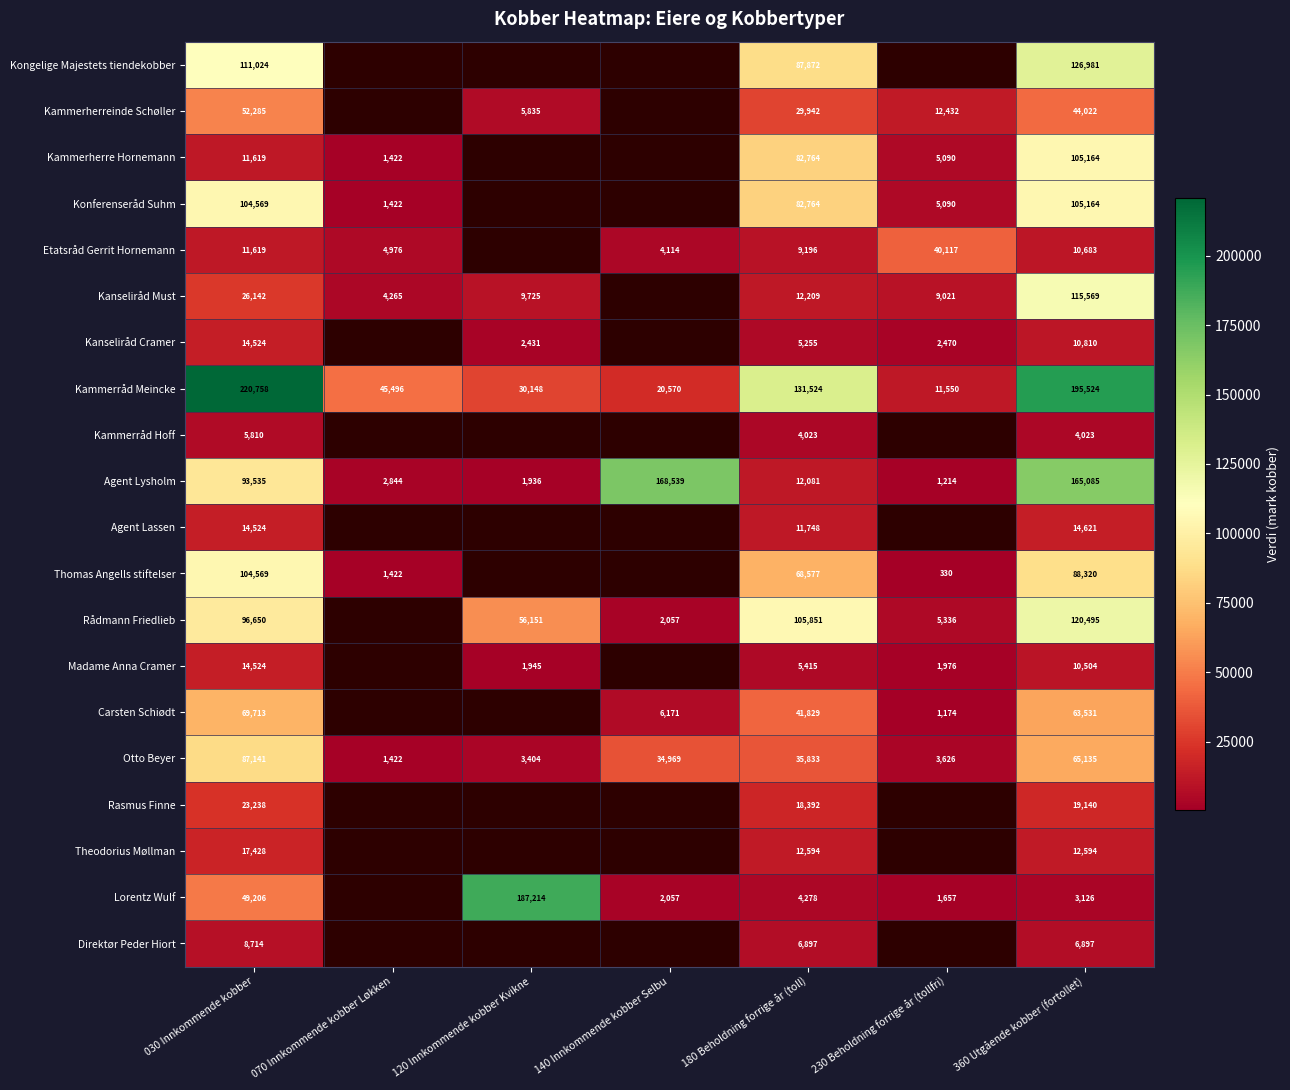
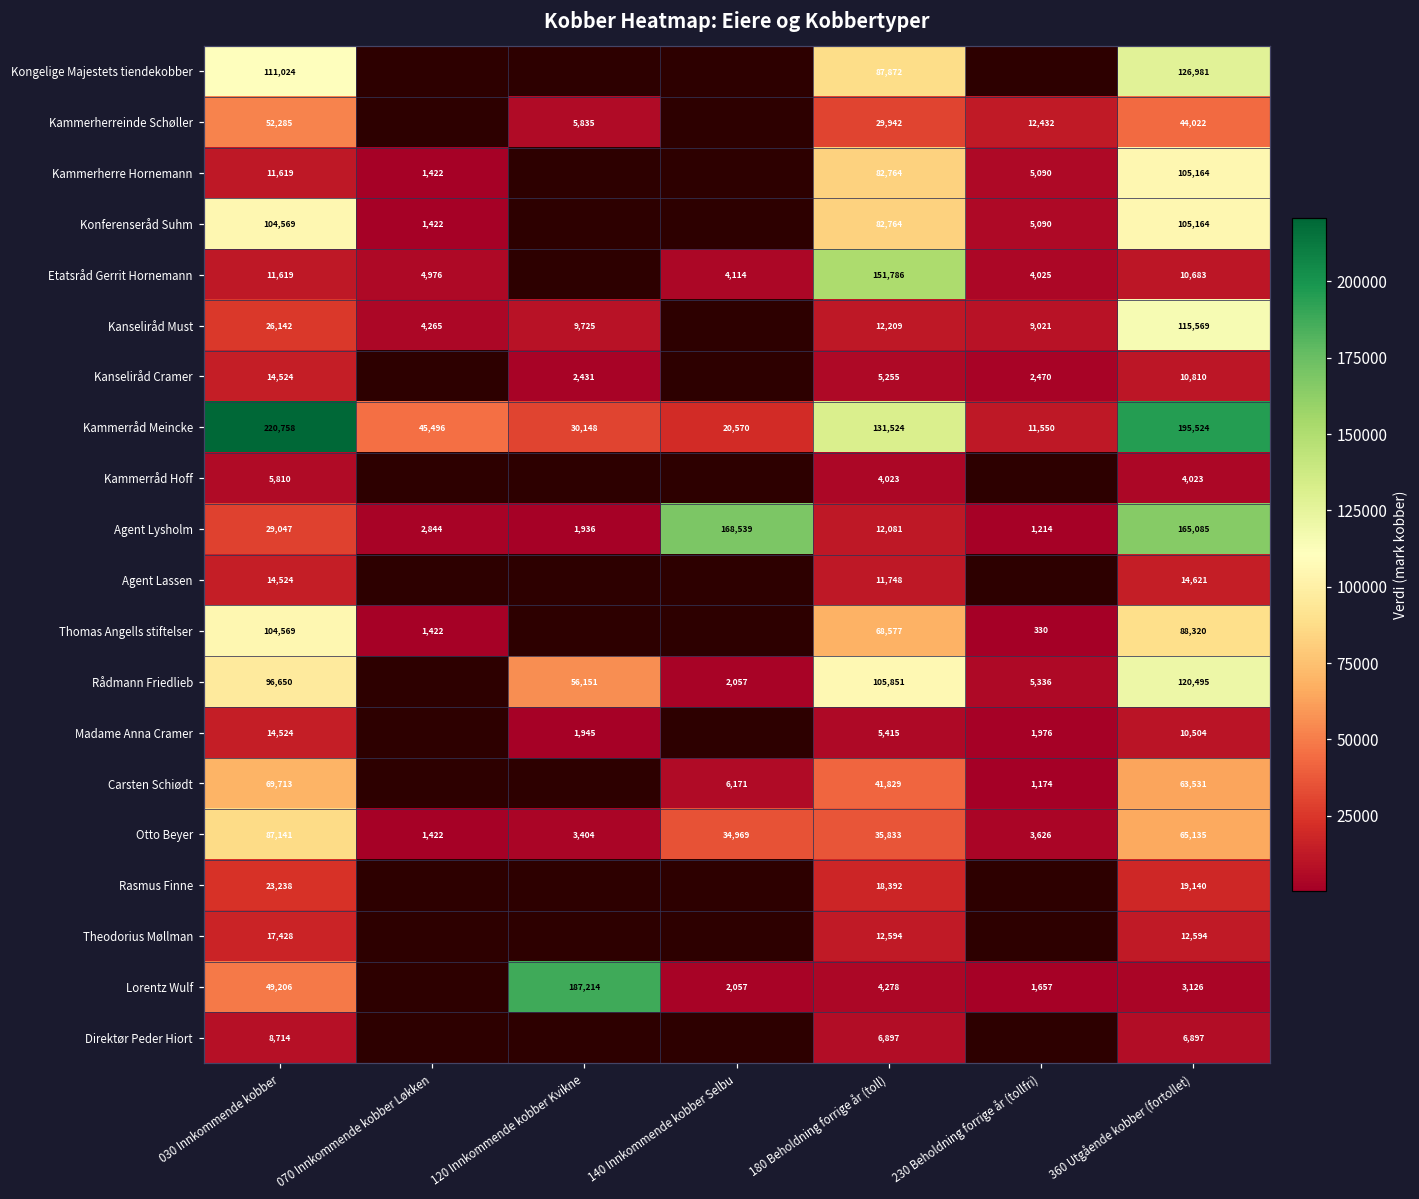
  {
    "Kongelige Majestets tiendekobber": {
      "030 Innkommende kobber": "111,024",
      "180 Beholdning forrige år (toll)": "87,872",
      "360 Utgående kobber (fortollet)": "126,981"
    },
    "Kammerherreinde Schøller": {
      "030 Innkommende kobber": "52,285",
      "120 Innkommende kobber Kvikne": "5,835",
      "180 Beholdning forrige år (toll)": "29,942",
      "230 Beholdning forrige år (tollfri)": "12,432",
      "360 Utgående kobber (fortollet)": "44,022"
    },
    "Kammerherre Hornemann": {
      "030 Innkommende kobber": "11,619",
      "070 Innkommende kobber Løkken": "1,422",
      "180 Beholdning forrige år (toll)": "82,764",
      "230 Beholdning forrige år (tollfri)": "5,090",
      "360 Utgående kobber (fortollet)": "105,164"
    },
    "Konferenseråd Suhm": {
      "030 Innkommende kobber": "104,569",
      "070 Innkommende kobber Løkken": "1,422",
      "180 Beholdning forrige år (toll)": "82,764",
      "230 Beholdning forrige år (tollfri)": "5,090",
      "360 Utgående kobber (fortollet)": "105,164"
    },
    "Etatsråd Gerrit Hornemann": {
      "030 Innkommende kobber": "11,619",
      "070 Innkommende kobber Løkken": "4,976",
      "140 Innkommende kobber Selbu": "4,114",
-     "180 Beholdning forrige år (toll)": "9,196",
-     "230 Beholdning forrige år (tollfri)": "40,117",
+     "180 Beholdning forrige år (toll)": "151,786",
+     "230 Beholdning forrige år (tollfri)": "4,025",
      "360 Utgående kobber (fortollet)": "10,683"
    },
    "Kanseliråd Must": {
      "030 Innkommende kobber": "26,142",
      "070 Innkommende kobber Løkken": "4,265",
      "120 Innkommende kobber Kvikne": "9,725",
      "180 Beholdning forrige år (toll)": "12,209",
      "230 Beholdning forrige år (tollfri)": "9,021",
      "360 Utgående kobber (fortollet)": "115,569"
    },
    "Kanseliråd Cramer": {
      "030 Innkommende kobber": "14,524",
      "120 Innkommende kobber Kvikne": "2,431",
      "180 Beholdning forrige år (toll)": "5,255",
      "230 Beholdning forrige år (tollfri)": "2,470",
      "360 Utgående kobber (fortollet)": "10,810"
    },
    "Kammerråd Meincke": {
      "030 Innkommende kobber": "220,758",
      "070 Innkommende kobber Løkken": "45,496",
      "120 Innkommende kobber Kvikne": "30,148",
      "140 Innkommende kobber Selbu": "20,570",
      "180 Beholdning forrige år (toll)": "131,524",
      "230 Beholdning forrige år (tollfri)": "11,550",
      "360 Utgående kobber (fortollet)": "195,524"
    },
    "Kammerråd Hoff": {
      "030 Innkommende kobber": "5,810",
      "180 Beholdning forrige år (toll)": "4,023",
      "360 Utgående kobber (fortollet)": "4,023"
    },
    "Agent Lysholm": {
-     "030 Innkommende kobber": "93,535",
+     "030 Innkommende kobber": "29,047",
      "070 Innkommende kobber Løkken": "2,844",
      "120 Innkommende kobber Kvikne": "1,936",
      "140 Innkommende kobber Selbu": "168,539",
      "180 Beholdning forrige år (toll)": "12,081",
      "230 Beholdning forrige år (tollfri)": "1,214",
      "360 Utgående kobber (fortollet)": "165,085"
    },
    "Agent Lassen": {
      "030 Innkommende kobber": "14,524",
      "180 Beholdning forrige år (toll)": "11,748",
      "360 Utgående kobber (fortollet)": "14,621"
    },
    "Thomas Angells stiftelser": {
      "030 Innkommende kobber": "104,569",
      "070 Innkommende kobber Løkken": "1,422",
      "180 Beholdning forrige år (toll)": "68,577",
      "230 Beholdning forrige år (tollfri)": "330",
      "360 Utgående kobber (fortollet)": "88,320"
    },
    "Rådmann Friedlieb": {
      "030 Innkommende kobber": "96,650",
      "120 Innkommende kobber Kvikne": "56,151",
      "140 Innkommende kobber Selbu": "2,057",
      "180 Beholdning forrige år (toll)": "105,851",
      "230 Beholdning forrige år (tollfri)": "5,336",
      "360 Utgående kobber (fortollet)": "120,495"
    },
    "Madame Anna Cramer": {
      "030 Innkommende kobber": "14,524",
      "120 Innkommende kobber Kvikne": "1,945",
      "180 Beholdning forrige år (toll)": "5,415",
      "230 Beholdning forrige år (tollfri)": "1,976",
      "360 Utgående kobber (fortollet)": "10,504"
    },
    "Carsten Schiødt": {
      "030 Innkommende kobber": "69,713",
      "140 Innkommende kobber Selbu": "6,171",
      "180 Beholdning forrige år (toll)": "41,829",
      "230 Beholdning forrige år (tollfri)": "1,174",
      "360 Utgående kobber (fortollet)": "63,531"
    },
    "Otto Beyer": {
      "030 Innkommende kobber": "87,141",
      "070 Innkommende kobber Løkken": "1,422",
      "120 Innkommende kobber Kvikne": "3,404",
      "140 Innkommende kobber Selbu": "34,969",
      "180 Beholdning forrige år (toll)": "35,833",
      "230 Beholdning forrige år (tollfri)": "3,626",
      "360 Utgående kobber (fortollet)": "65,135"
    },
    "Rasmus Finne": {
      "030 Innkommende kobber": "23,238",
      "180 Beholdning forrige år (toll)": "18,392",
      "360 Utgående kobber (fortollet)": "19,140"
    },
    "Theodorius Møllman": {
      "030 Innkommende kobber": "17,428",
      "180 Beholdning forrige år (toll)": "12,594",
      "360 Utgående kobber (fortollet)": "12,594"
    },
    "Lorentz Wulf": {
      "030 Innkommende kobber": "49,206",
      "120 Innkommende kobber Kvikne": "187,214",
      "140 Innkommende kobber Selbu": "2,057",
      "180 Beholdning forrige år (toll)": "4,278",
      "230 Beholdning forrige år (tollfri)": "1,657",
      "360 Utgående kobber (fortollet)": "3,126"
    },
    "Direktør Peder Hiort": {
      "030 Innkommende kobber": "8,714",
      "180 Beholdning forrige år (toll)": "6,897",
      "360 Utgående kobber (fortollet)": "6,897"
    }
  }
